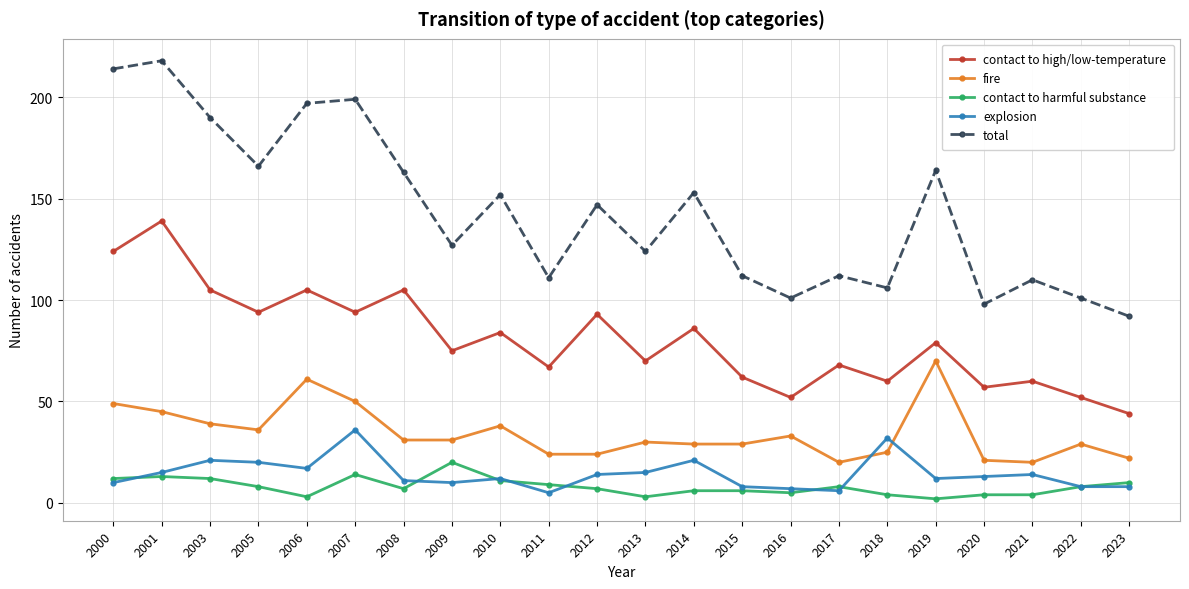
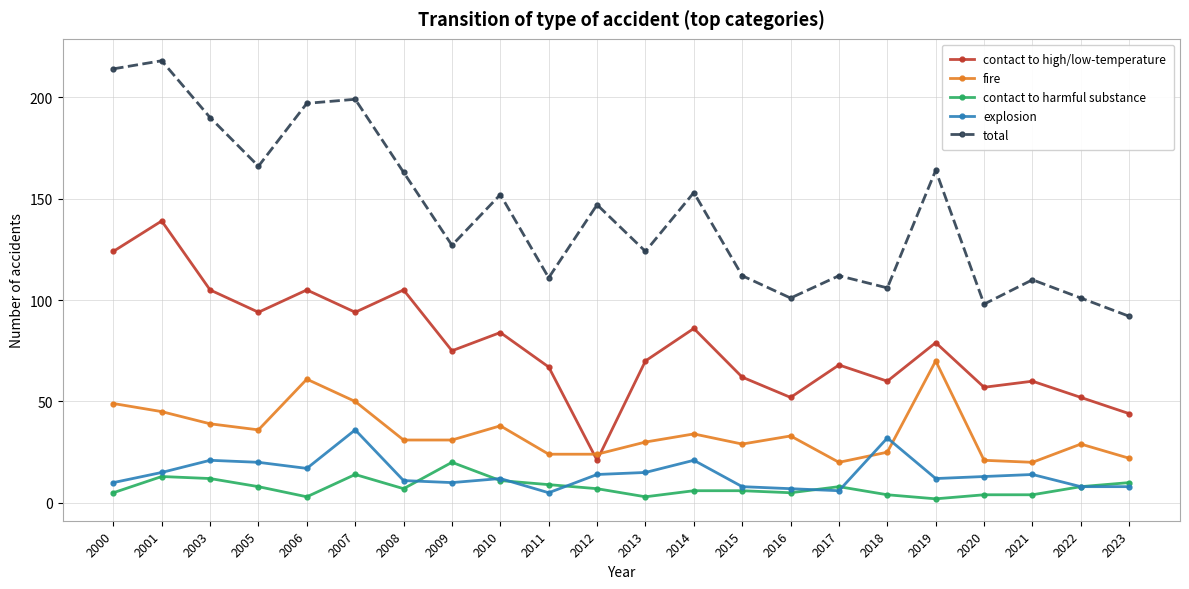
  {
    "contact to high/low-temperature": {
      "2000": 124,
      "2001": 139,
      "2003": 105,
      "2005": 94,
      "2006": 105,
      "2007": 94,
      "2008": 105,
      "2009": 75,
      "2010": 84,
      "2011": 67,
-     "2012": 93,
+     "2012": 21,
      "2013": 70,
      "2014": 86,
      "2015": 62,
      "2016": 52,
      "2017": 68,
      "2018": 60,
      "2019": 79,
      "2020": 57,
      "2021": 60,
      "2022": 52,
      "2023": 44
    },
    "fire": {
      "2000": 49,
      "2001": 45,
      "2003": 39,
      "2005": 36,
      "2006": 61,
      "2007": 50,
      "2008": 31,
      "2009": 31,
      "2010": 38,
      "2011": 24,
      "2012": 24,
      "2013": 30,
-     "2014": 29,
+     "2014": 34,
      "2015": 29,
      "2016": 33,
      "2017": 20,
      "2018": 25,
      "2019": 70,
      "2020": 21,
      "2021": 20,
      "2022": 29,
      "2023": 22
    },
    "contact to harmful substance": {
-     "2000": 12,
+     "2000": 5,
      "2001": 13,
      "2003": 12,
      "2005": 8,
      "2006": 3,
      "2007": 14,
      "2008": 7,
      "2009": 20,
      "2011": 9,
      "2012": 7,
      "2013": 3,
      "2014": 6,
      "2015": 6,
      "2016": 5,
      "2017": 8,
      "2018": 4,
      "2019": 2,
      "2020": 4,
      "2021": 4,
      "2023": 10
    },
    "explosion": {
      "2000": 10,
      "2001": 15,
      "2003": 21,
      "2005": 20,
      "2006": 17,
      "2007": 36,
      "2008": 11,
      "2009": 10,
      "2011": 5,
      "2012": 14,
      "2013": 15,
      "2014": 21,
      "2015": 8,
      "2016": 7,
      "2017": 6,
      "2018": 32,
      "2019": 12,
      "2020": 13,
      "2021": 14,
      "2023": 8
    },
    "total": {
      "2000": 214,
      "2001": 218,
      "2003": 190,
      "2005": 166,
      "2006": 197,
      "2007": 199,
      "2008": 163,
      "2009": 127,
      "2010": 152,
      "2011": 111,
      "2012": 147,
      "2013": 124,
      "2014": 153,
      "2015": 112,
      "2016": 101,
      "2017": 112,
      "2018": 106,
      "2019": 164,
      "2020": 98,
      "2021": 110,
      "2022": 101,
      "2023": 92
    }
  }
